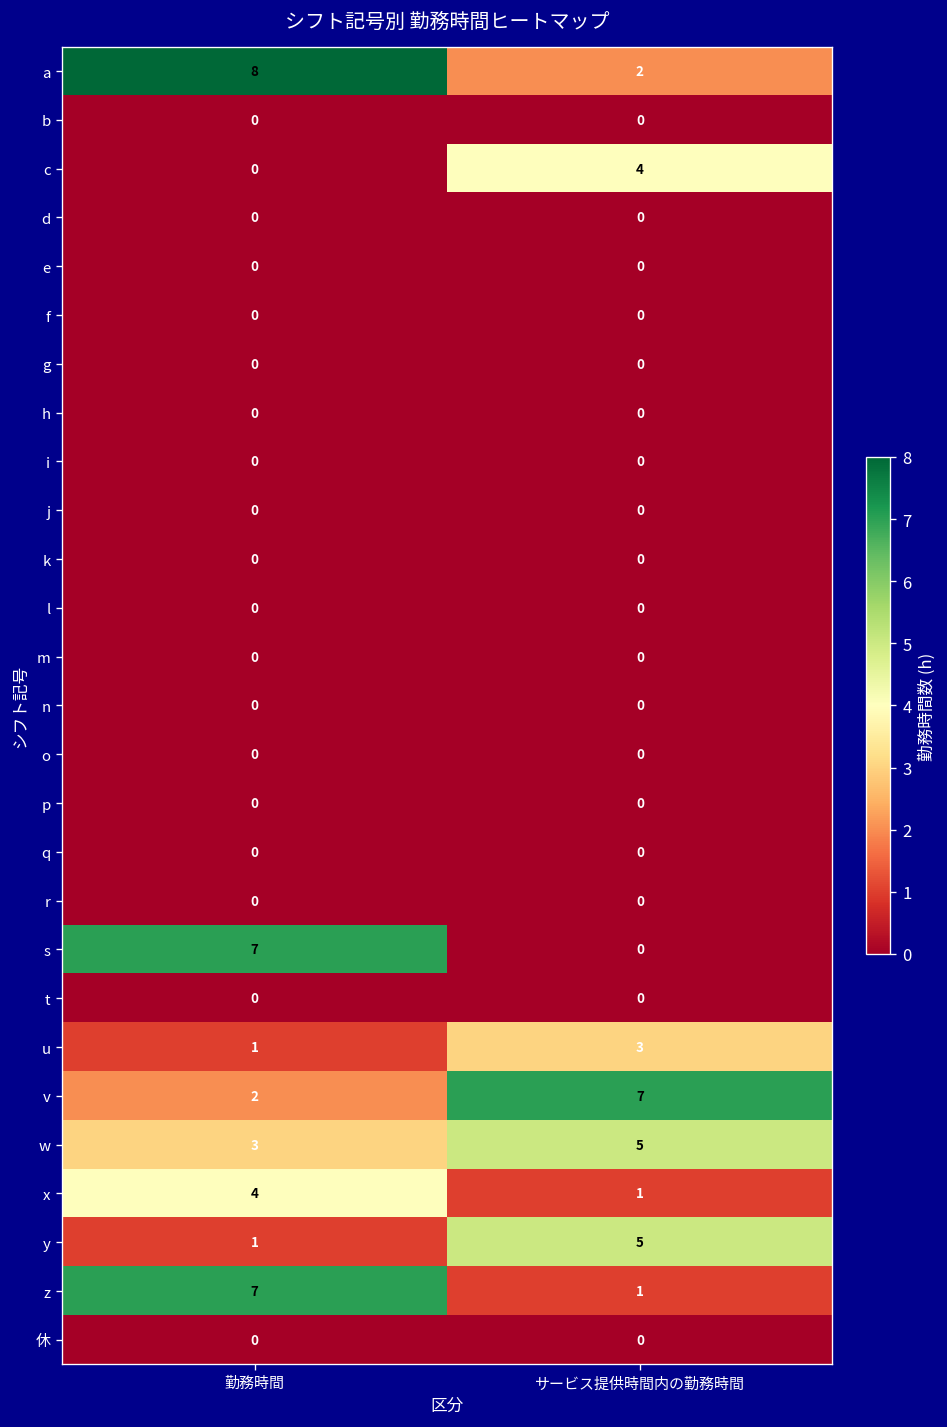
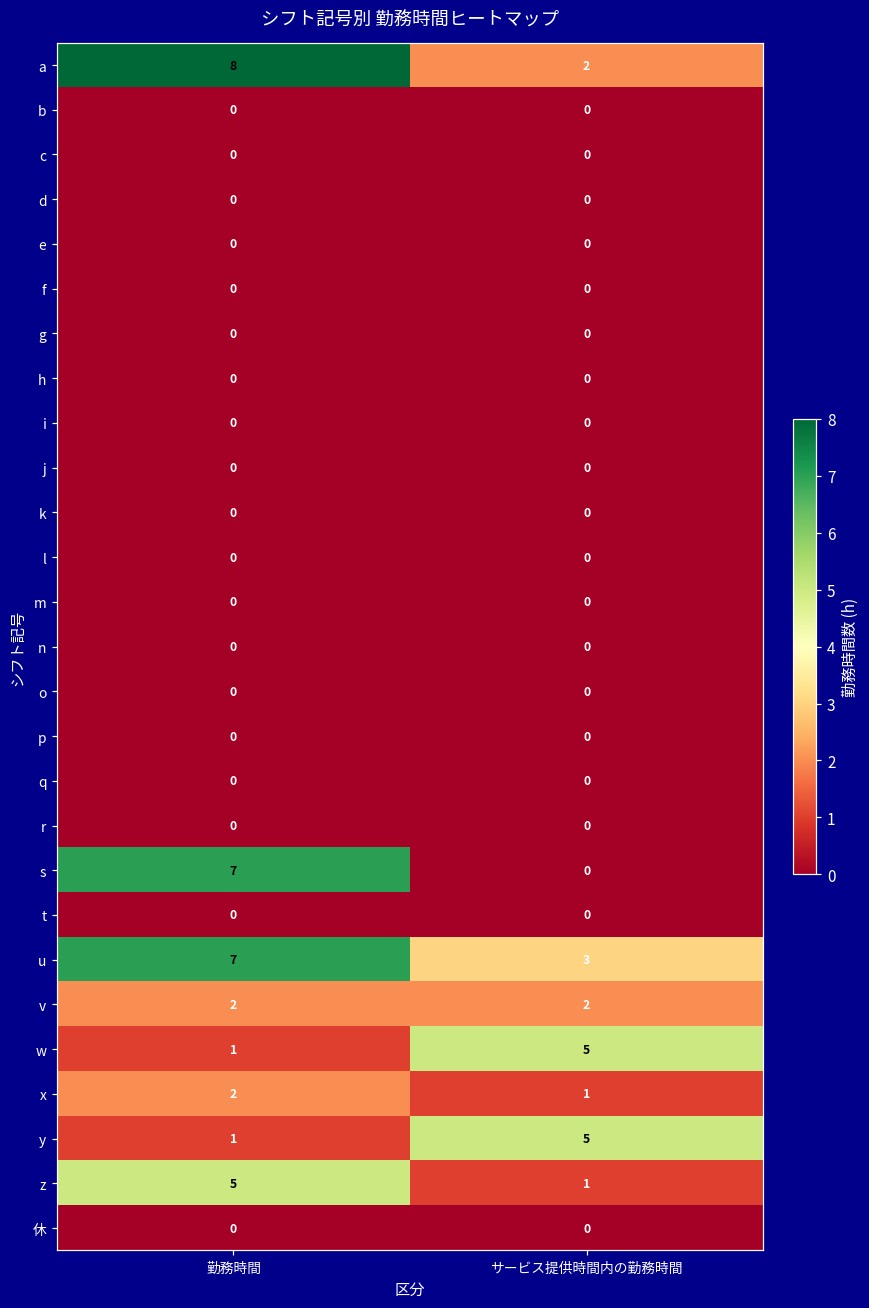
  {
    "a": {
      "勤務時間": 8,
      "サービス提供時間内の勤務時間": 2
    },
    "b": {
      "勤務時間": 0,
      "サービス提供時間内の勤務時間": 0
    },
    "c": {
      "勤務時間": 0,
-     "サービス提供時間内の勤務時間": 4
+     "サービス提供時間内の勤務時間": 0
    },
    "d": {
      "勤務時間": 0,
      "サービス提供時間内の勤務時間": 0
    },
    "e": {
      "勤務時間": 0,
      "サービス提供時間内の勤務時間": 0
    },
    "f": {
      "勤務時間": 0,
      "サービス提供時間内の勤務時間": 0
    },
    "g": {
      "勤務時間": 0,
      "サービス提供時間内の勤務時間": 0
    },
    "h": {
      "勤務時間": 0,
      "サービス提供時間内の勤務時間": 0
    },
    "i": {
      "勤務時間": 0,
      "サービス提供時間内の勤務時間": 0
    },
    "j": {
      "勤務時間": 0,
      "サービス提供時間内の勤務時間": 0
    },
    "k": {
      "勤務時間": 0,
      "サービス提供時間内の勤務時間": 0
    },
    "l": {
      "勤務時間": 0,
      "サービス提供時間内の勤務時間": 0
    },
    "m": {
      "勤務時間": 0,
      "サービス提供時間内の勤務時間": 0
    },
    "n": {
      "勤務時間": 0,
      "サービス提供時間内の勤務時間": 0
    },
    "o": {
      "勤務時間": 0,
      "サービス提供時間内の勤務時間": 0
    },
    "p": {
      "勤務時間": 0,
      "サービス提供時間内の勤務時間": 0
    },
    "q": {
      "勤務時間": 0,
      "サービス提供時間内の勤務時間": 0
    },
    "r": {
      "勤務時間": 0,
      "サービス提供時間内の勤務時間": 0
    },
    "s": {
      "勤務時間": 7,
      "サービス提供時間内の勤務時間": 0
    },
    "t": {
      "勤務時間": 0,
      "サービス提供時間内の勤務時間": 0
    },
    "u": {
-     "勤務時間": 1,
+     "勤務時間": 7,
      "サービス提供時間内の勤務時間": 3
    },
    "v": {
      "勤務時間": 2,
-     "サービス提供時間内の勤務時間": 7
+     "サービス提供時間内の勤務時間": 2
    },
    "w": {
-     "勤務時間": 3,
+     "勤務時間": 1,
      "サービス提供時間内の勤務時間": 5
    },
    "x": {
-     "勤務時間": 4,
+     "勤務時間": 2,
      "サービス提供時間内の勤務時間": 1
    },
    "y": {
      "勤務時間": 1,
      "サービス提供時間内の勤務時間": 5
    },
    "z": {
-     "勤務時間": 7,
+     "勤務時間": 5,
      "サービス提供時間内の勤務時間": 1
    },
    "休": {
      "勤務時間": 0,
      "サービス提供時間内の勤務時間": 0
    }
  }
